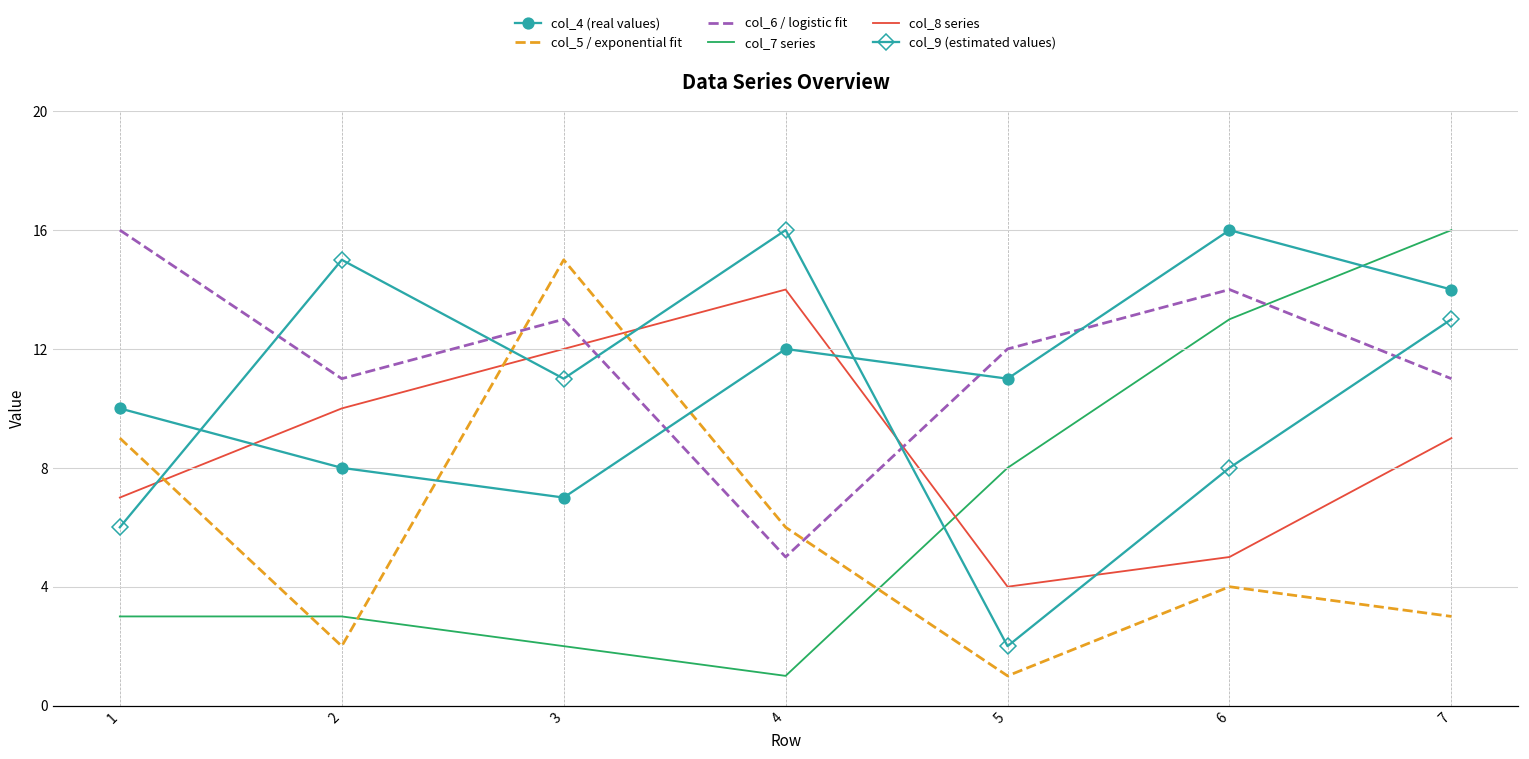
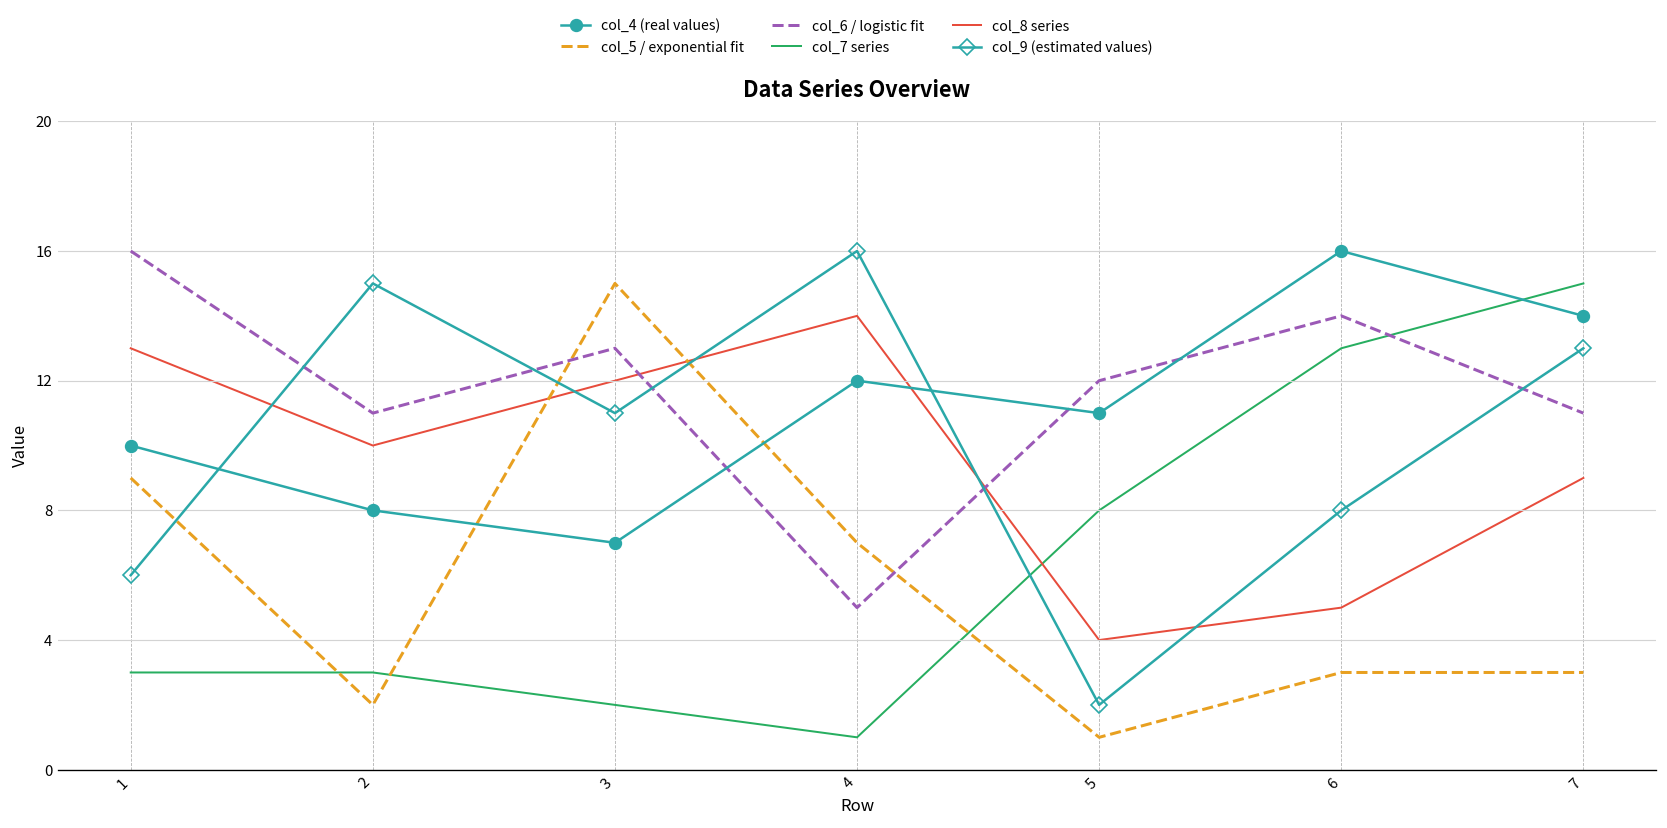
  {
    "col_5 / exponential fit": {
      "1": 9,
      "2": 2,
      "3": 15,
-     "4": 6,
+     "4": 7,
      "5": 1,
-     "6": 4,
+     "6": 3,
      "7": 3
    },
    "col_6 / logistic fit": {
      "1": 16,
      "2": 11,
      "3": 13,
      "4": 5,
      "5": 12,
      "6": 14,
      "7": 11
    },
    "col_7 series": {
      "1": 3,
      "2": 3,
      "3": 2,
      "4": 1,
      "5": 8,
      "6": 13,
-     "7": 16
+     "7": 15
    },
    "col_8 series": {
-     "1": 7,
+     "1": 13,
      "2": 10,
      "3": 12,
      "4": 14,
      "5": 4,
      "6": 5,
      "7": 9
    }
  }
